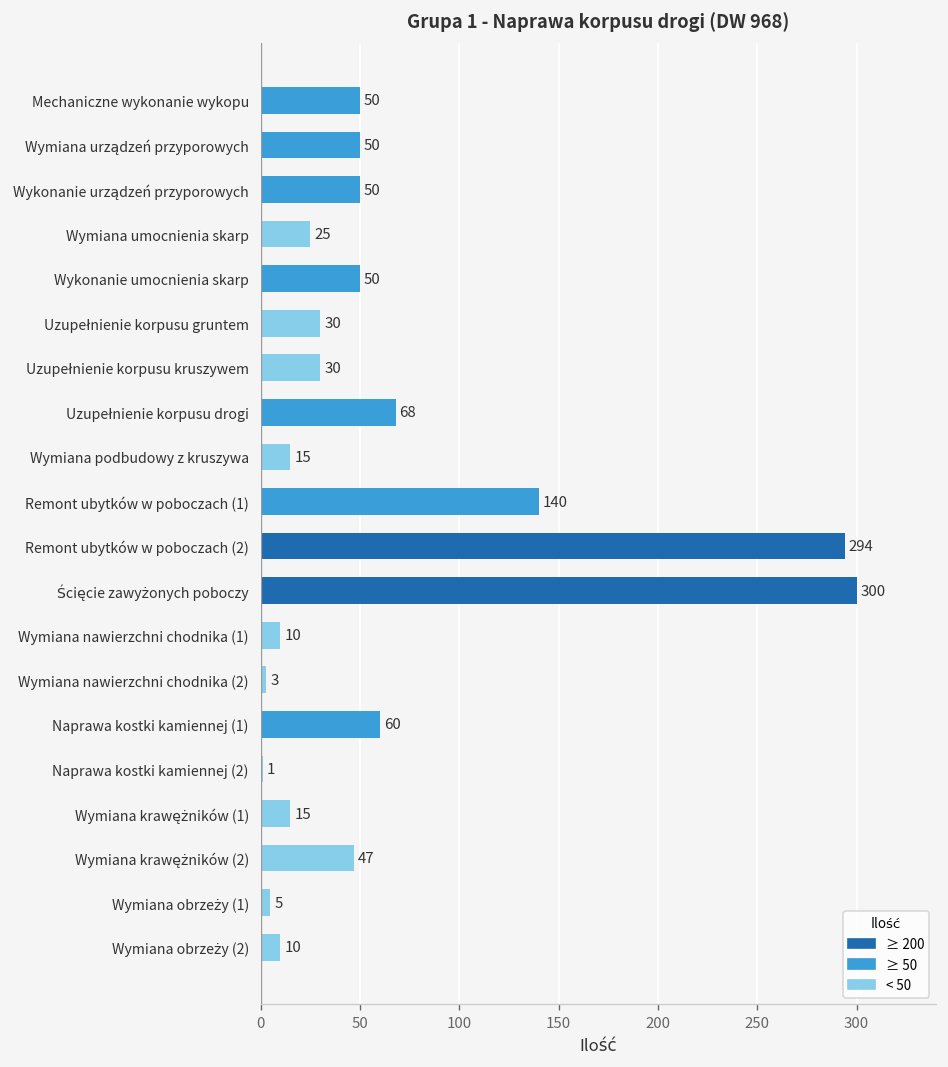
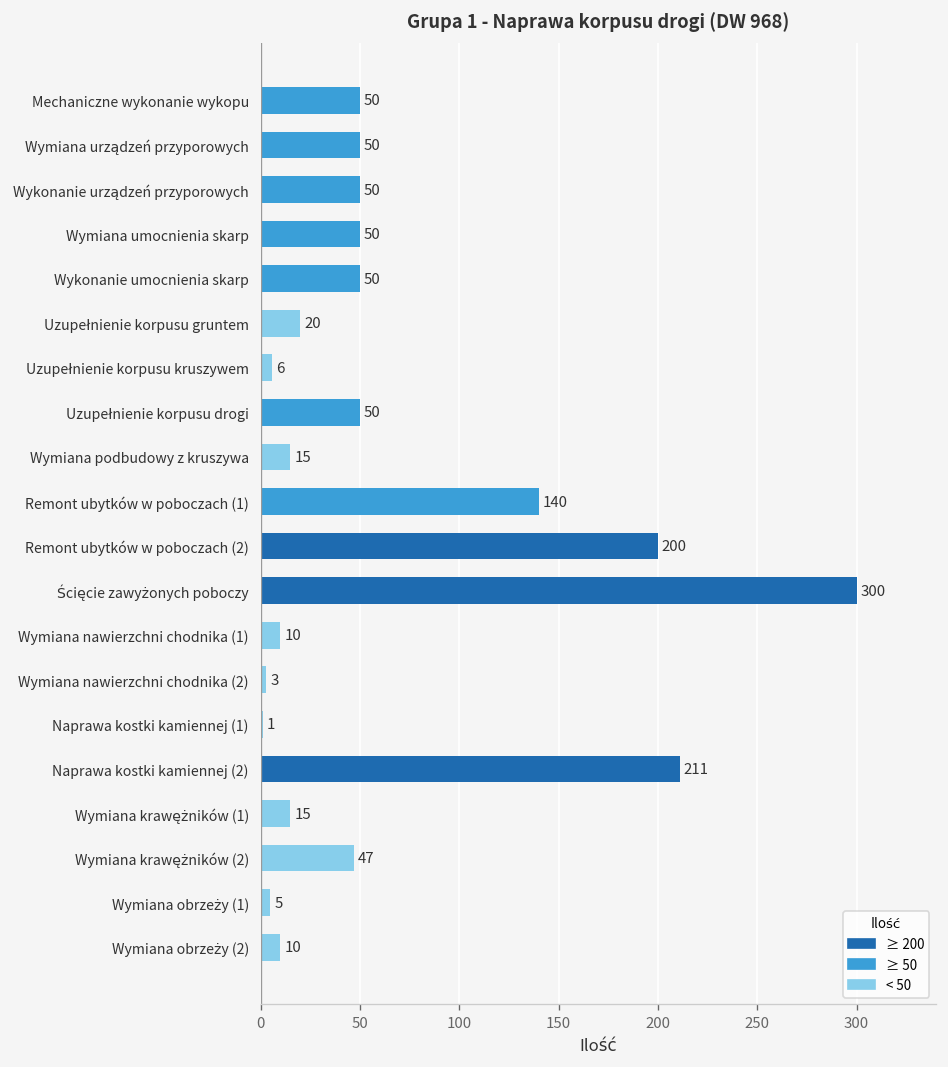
  {
    "Mechaniczne wykonanie wykopu": 50,
    "Wymiana urządzeń przyporowych": 50,
    "Wykonanie urządzeń przyporowych": 50,
-   "Wymiana umocnienia skarp": 25,
+   "Wymiana umocnienia skarp": 50,
    "Wykonanie umocnienia skarp": 50,
-   "Uzupełnienie korpusu gruntem": 30,
-   "Uzupełnienie korpusu kruszywem": 30,
-   "Uzupełnienie korpusu drogi": 68,
+   "Uzupełnienie korpusu gruntem": 20,
+   "Uzupełnienie korpusu kruszywem": 6,
+   "Uzupełnienie korpusu drogi": 50,
    "Wymiana podbudowy z kruszywa": 15,
    "Remont ubytków w poboczach (1)": 140,
-   "Remont ubytków w poboczach (2)": 294,
+   "Remont ubytków w poboczach (2)": 200,
    "Ścięcie zawyżonych poboczy": 300,
    "Wymiana nawierzchni chodnika (1)": 10,
    "Wymiana nawierzchni chodnika (2)": 3,
-   "Naprawa kostki kamiennej (1)": 60,
-   "Naprawa kostki kamiennej (2)": 1,
+   "Naprawa kostki kamiennej (1)": 1,
+   "Naprawa kostki kamiennej (2)": 211,
    "Wymiana krawężników (1)": 15,
    "Wymiana krawężników (2)": 47,
    "Wymiana obrzeży (1)": 5,
    "Wymiana obrzeży (2)": 10
  }
